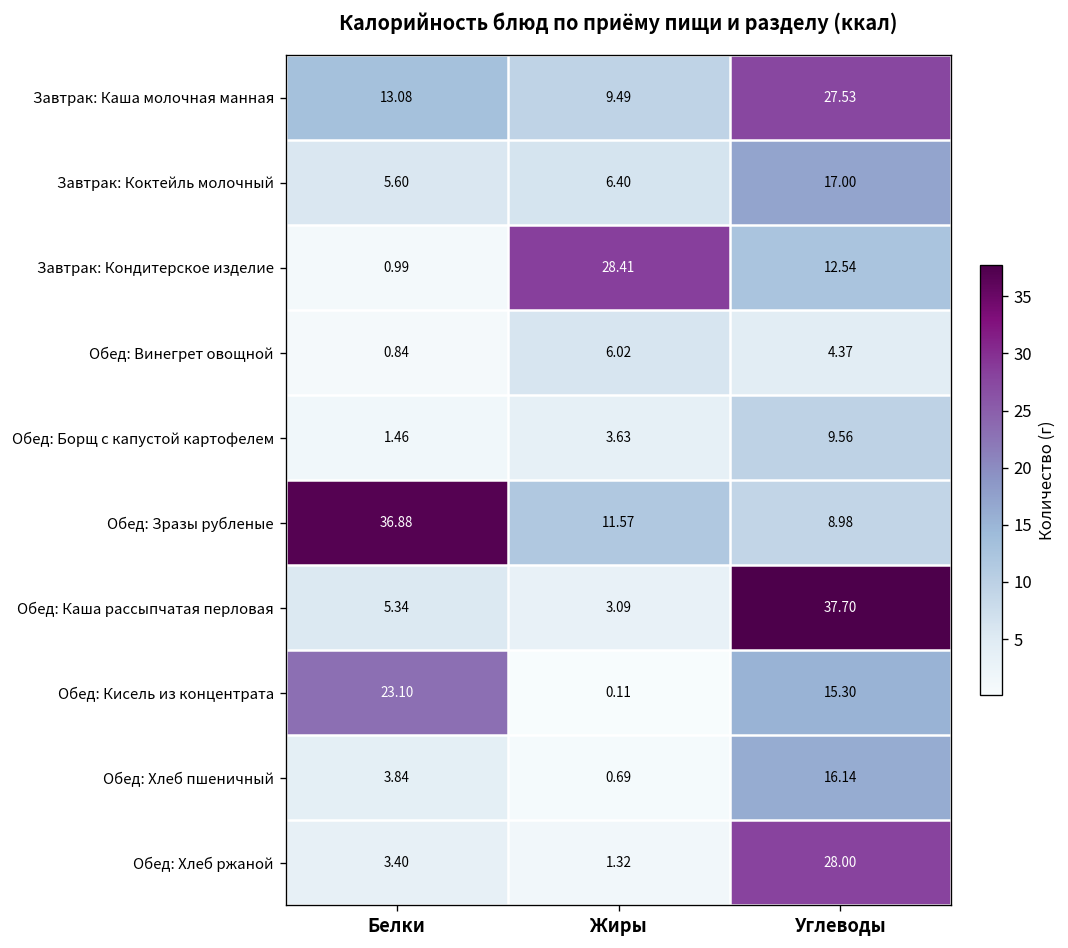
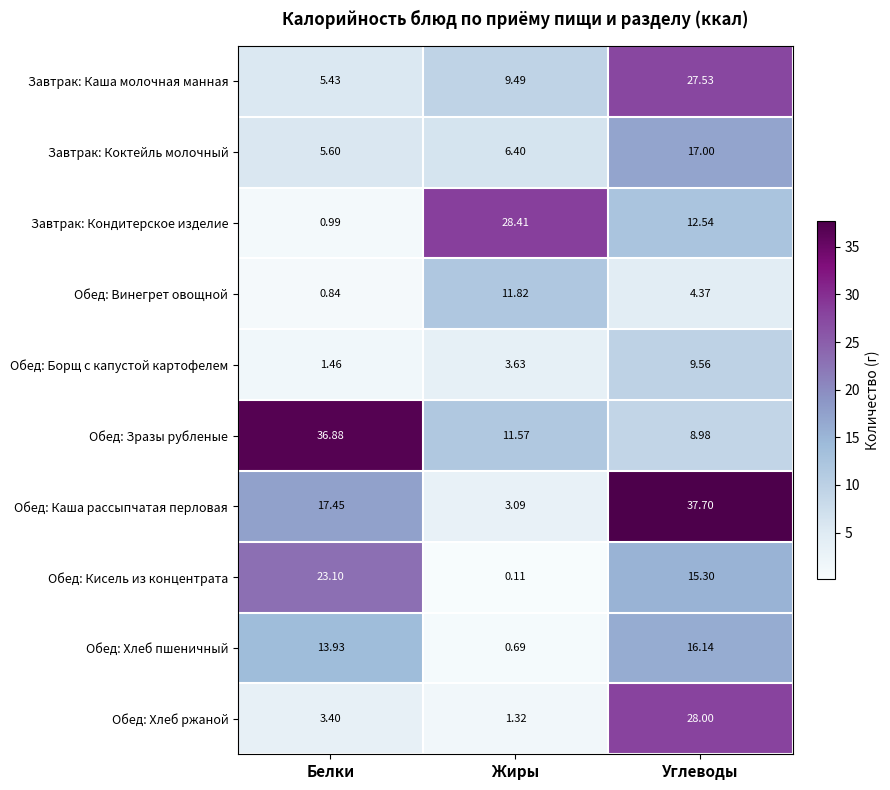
  {
    "Завтрак: Каша молочная манная": {
-     "Белки": 13.08,
+     "Белки": 5.43,
      "Жиры": 9.49,
      "Углеводы": 27.53
    },
    "Завтрак: Коктейль молочный": {
      "Белки": 5.60,
      "Жиры": 6.40,
      "Углеводы": 17.00
    },
    "Завтрак: Кондитерское изделие": {
      "Белки": 0.99,
      "Жиры": 28.41,
      "Углеводы": 12.54
    },
    "Обед: Винегрет овощной": {
      "Белки": 0.84,
-     "Жиры": 6.02,
+     "Жиры": 11.82,
      "Углеводы": 4.37
    },
    "Обед: Борщ с капустой картофелем": {
      "Белки": 1.46,
      "Жиры": 3.63,
      "Углеводы": 9.56
    },
    "Обед: Зразы рубленые": {
      "Белки": 36.88,
      "Жиры": 11.57,
      "Углеводы": 8.98
    },
    "Обед: Каша рассыпчатая перловая": {
-     "Белки": 5.34,
+     "Белки": 17.45,
      "Жиры": 3.09,
      "Углеводы": 37.70
    },
    "Обед: Кисель из концентрата": {
      "Белки": 23.10,
      "Жиры": 0.11,
      "Углеводы": 15.30
    },
    "Обед: Хлеб пшеничный": {
-     "Белки": 3.84,
+     "Белки": 13.93,
      "Жиры": 0.69,
      "Углеводы": 16.14
    },
    "Обед: Хлеб ржаной": {
      "Белки": 3.40,
      "Жиры": 1.32,
      "Углеводы": 28.00
    }
  }
